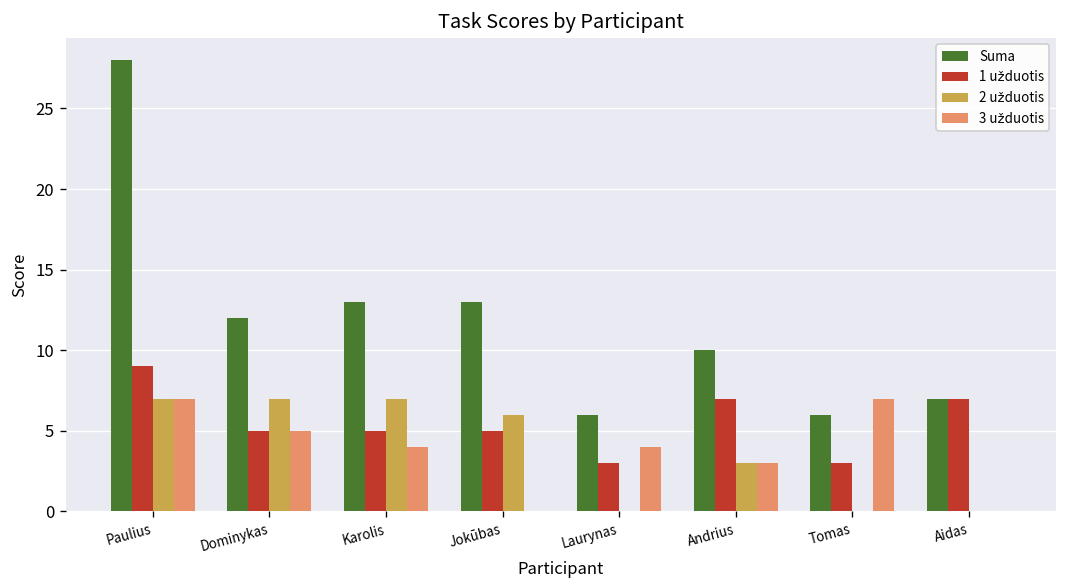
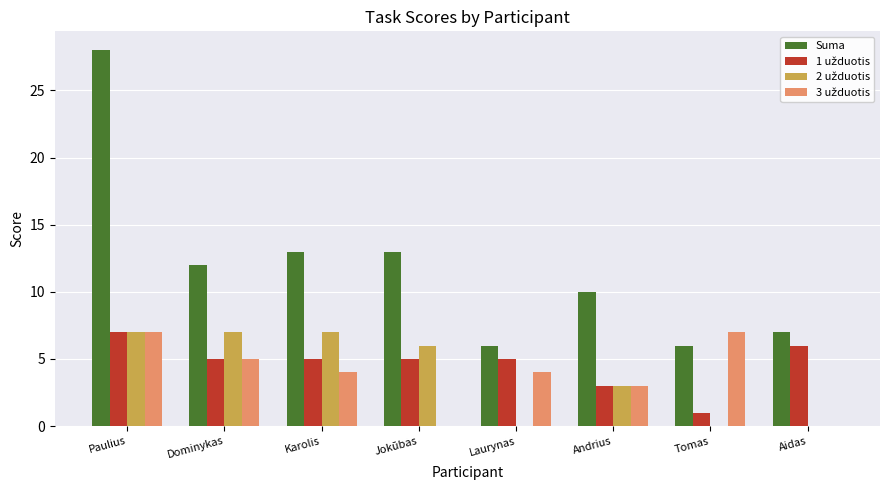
  {
    "Suma": {
      "Paulius": 28,
      "Dominykas": 12,
      "Karolis": 13,
      "Jokūbas": 13,
      "Laurynas": 6,
      "Andrius": 10,
      "Tomas": 6,
      "Aidas": 7
    },
    "1 užduotis": {
-     "Paulius": 9,
+     "Paulius": 7,
      "Dominykas": 5,
      "Karolis": 5,
      "Jokūbas": 5,
-     "Laurynas": 3,
-     "Andrius": 7,
-     "Tomas": 3,
-     "Aidas": 7
+     "Laurynas": 5,
+     "Andrius": 3,
+     "Tomas": 1,
+     "Aidas": 6
    }
  }
